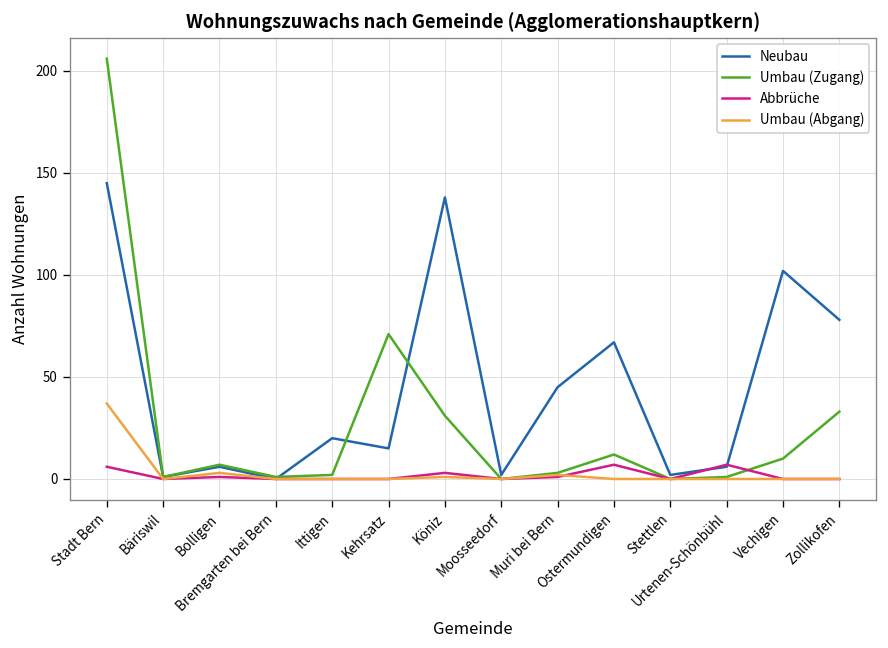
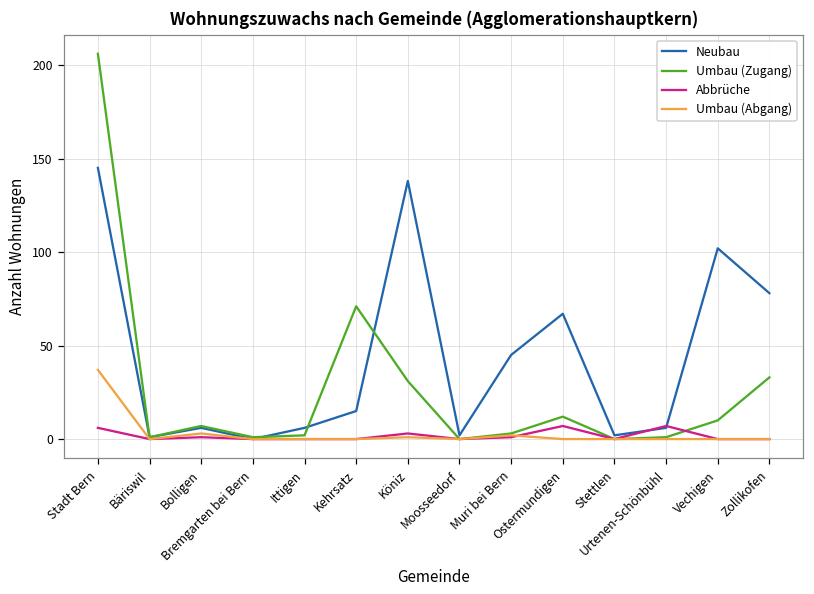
  {
    "Neubau": {
      "Stadt Bern": 145,
-     "Ittigen": 20,
+     "Ittigen": 6,
      "Kehrsatz": 15,
      "Köniz": 138,
      "Moosseedorf": 2,
      "Muri bei Bern": 45,
      "Ostermundigen": 67,
      "Stettlen": 2,
      "Vechigen": 102,
      "Zollikofen": 78
    },
    "Umbau (Zugang)": {
      "Stadt Bern": 206,
      "Ittigen": 2,
      "Kehrsatz": 71,
      "Köniz": 31,
      "Ostermundigen": 12,
      "Vechigen": 10,
      "Zollikofen": 33
    },
    "Abbrüche": {
      "Stadt Bern": 6,
      "Bolligen": 1,
      "Köniz": 3,
      "Ostermundigen": 7
    },
    "Umbau (Abgang)": {
      "Stadt Bern": 37,
      "Bolligen": 3,
      "Köniz": 1,
      "Ostermundigen": 0
    }
  }
